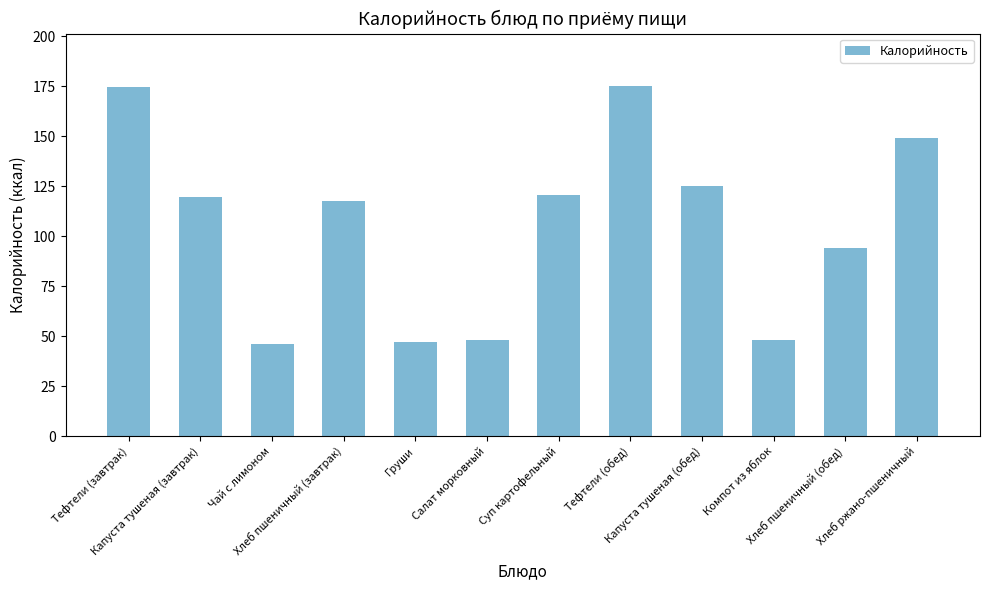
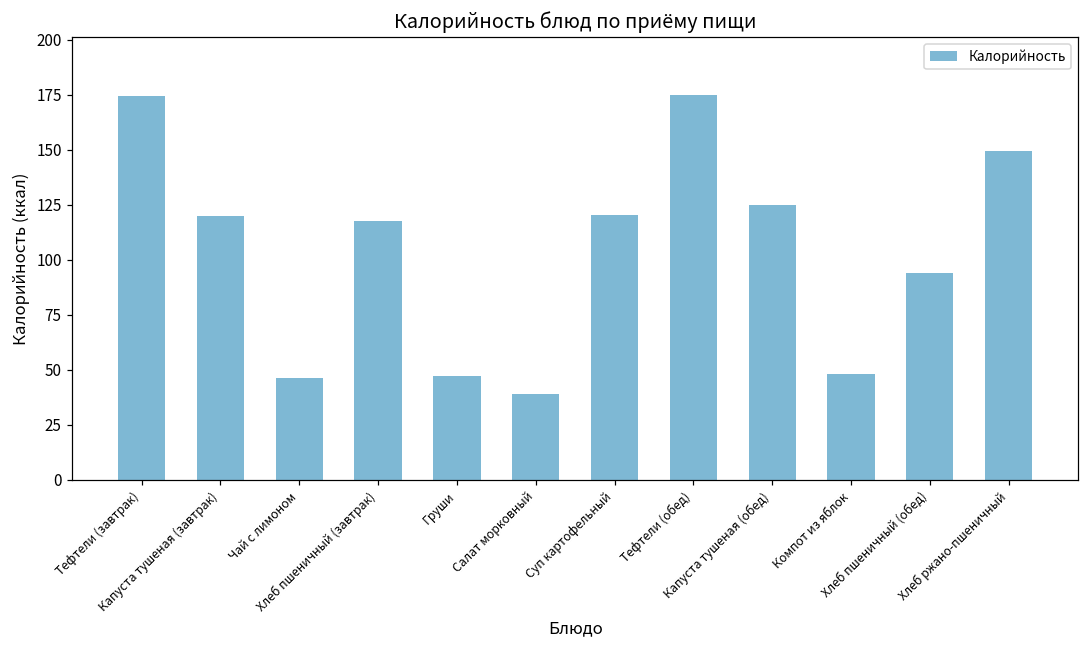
  {
    "Тефтели (завтрак)": 175,
    "Капуста тушеная (завтрак)": 120,
    "Чай с лимоном": 46,
    "Хлеб пшеничный (завтрак)": 118,
    "Груши": 47,
-   "Салат морковный": 48,
+   "Салат морковный": 39,
    "Суп картофельный": 120,
    "Тефтели (обед)": 175,
    "Капуста тушеная (обед)": 125,
    "Компот из яблок": 48,
    "Хлеб пшеничный (обед)": 94,
    "Хлеб ржано-пшеничный": 149
  }
